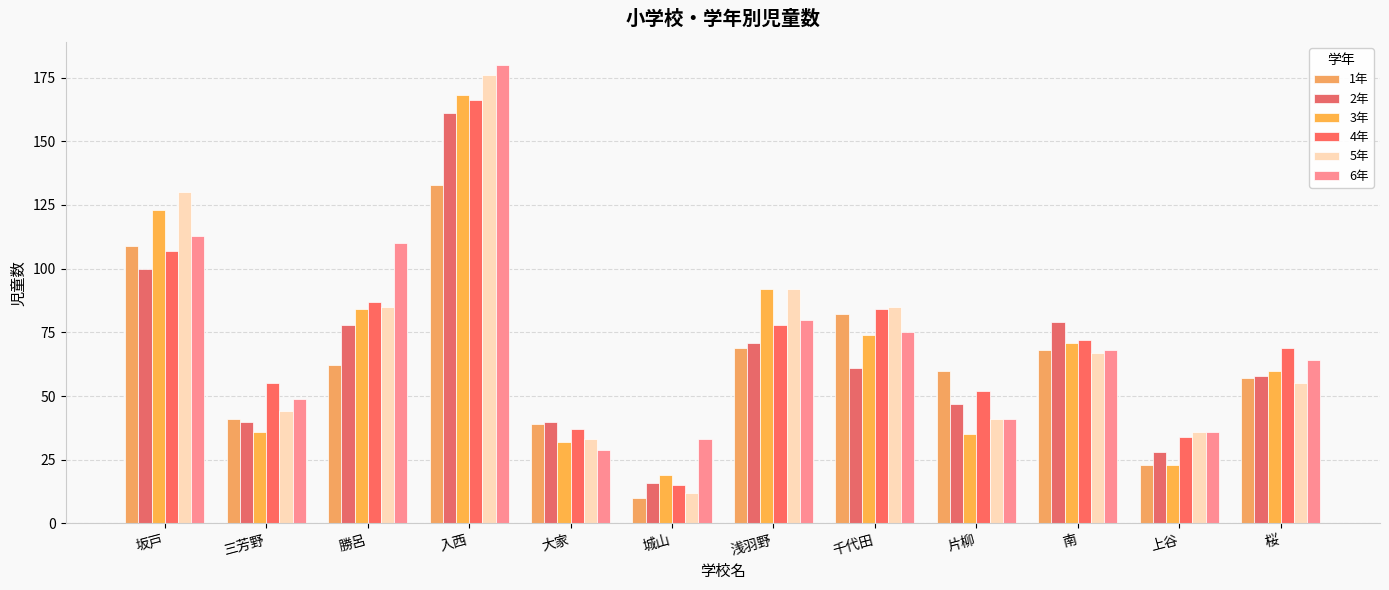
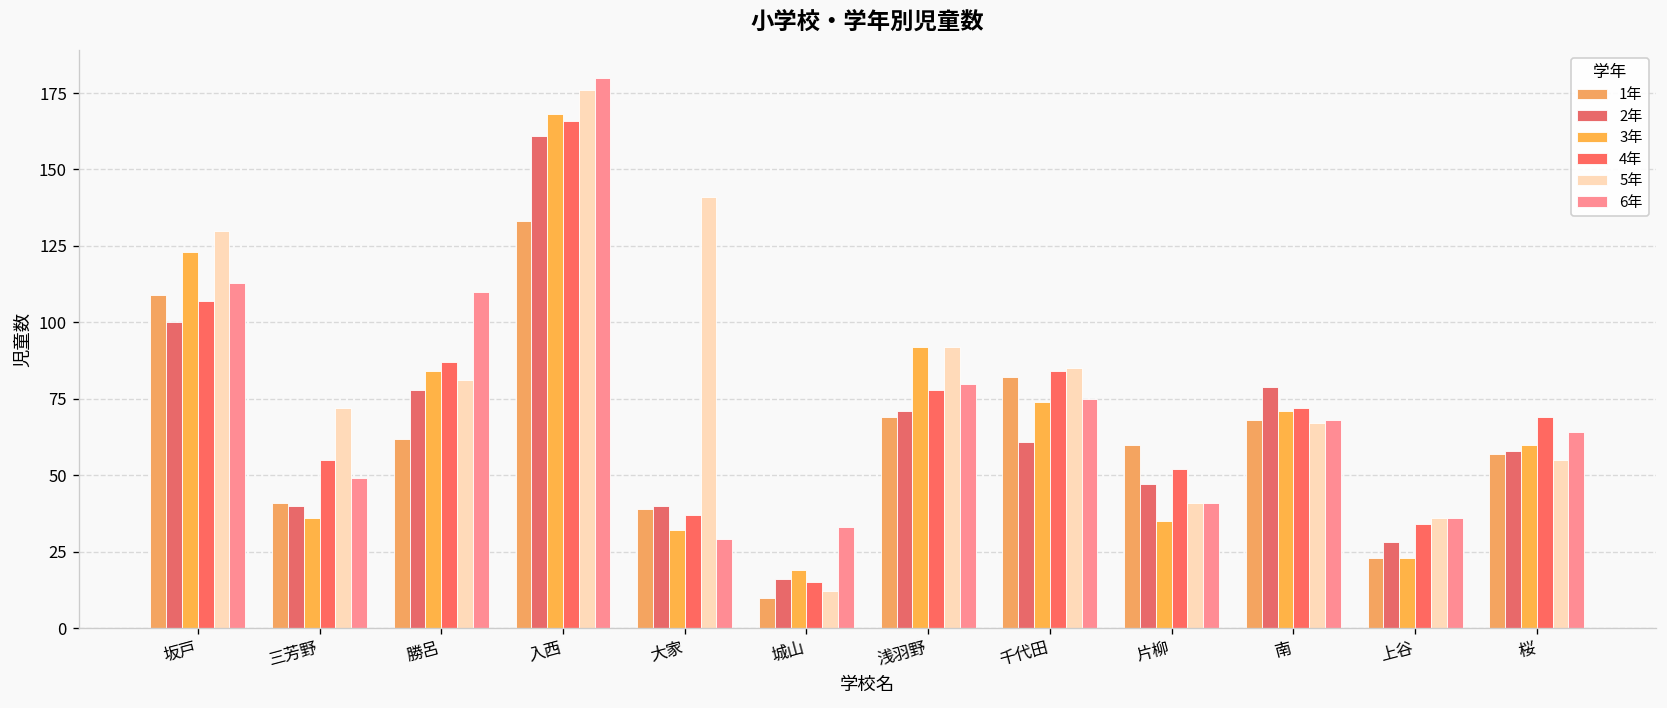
  {
    "5年": {
      "坂戸": 130,
-     "三芳野": 44,
-     "勝呂": 85,
+     "三芳野": 72,
+     "勝呂": 81,
      "入西": 176,
-     "大家": 33,
+     "大家": 141,
      "城山": 12,
      "浅羽野": 92,
      "千代田": 85,
      "片柳": 41,
      "南": 67,
      "上谷": 36,
      "桜": 55
    }
  }
